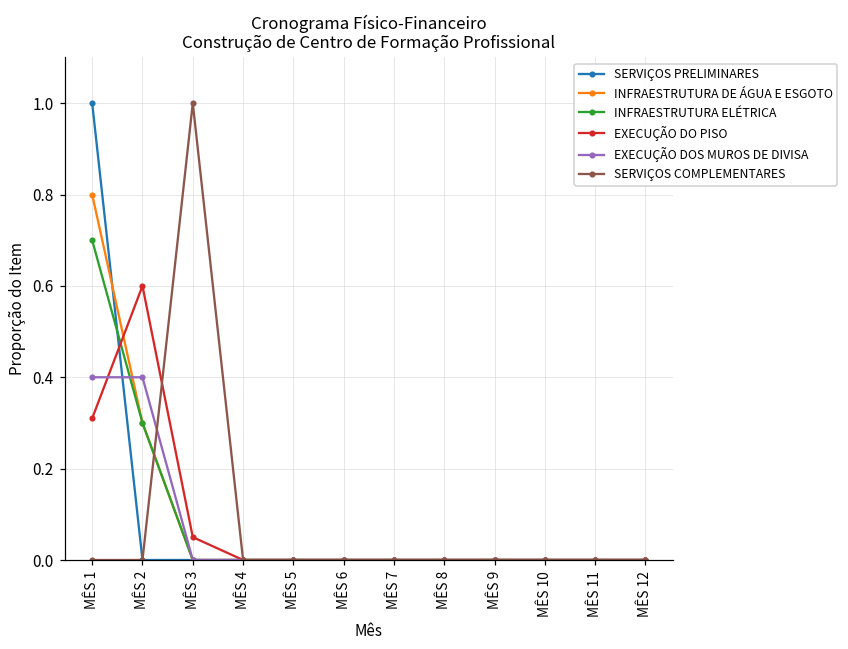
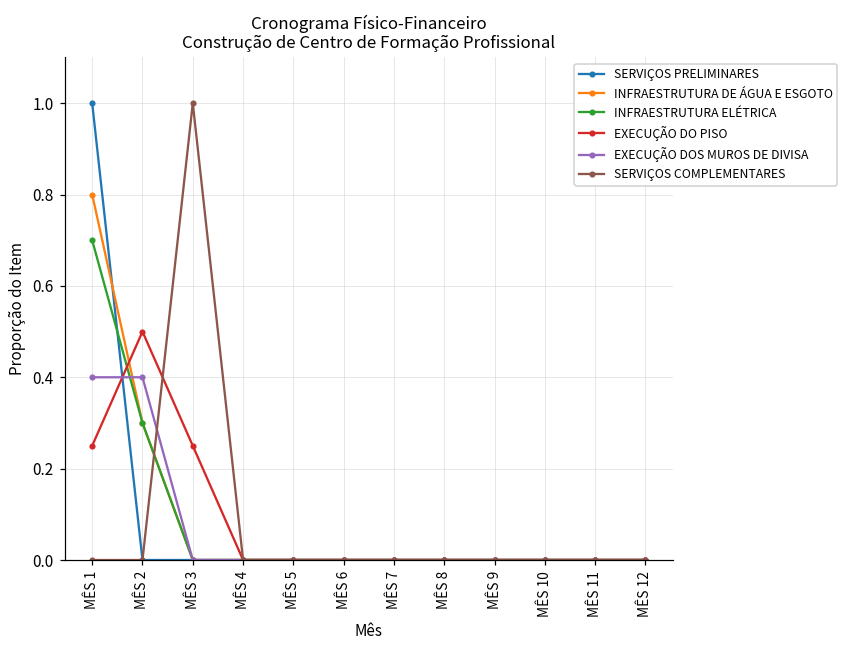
  {
    "SERVIÇOS PRELIMINARES": {
      "MÊS 1": 1.00
    },
    "INFRAESTRUTURA DE ÁGUA E ESGOTO": {
      "MÊS 1": 0.80
    },
    "INFRAESTRUTURA ELÉTRICA": {
      "MÊS 1": 0.70
    },
    "EXECUÇÃO DO PISO": {
-     "MÊS 1": 0.31,
-     "MÊS 2": 0.6,
-     "MÊS 3": 0.05
+     "MÊS 1": 0.25,
+     "MÊS 2": 0.5,
+     "MÊS 3": 0.25
    },
    "EXECUÇÃO DOS MUROS DE DIVISA": {
      "MÊS 1": 0.40,
      "MÊS 2": 0.40
    },
    "SERVIÇOS COMPLEMENTARES": {
      "MÊS 1": 0.00,
      "MÊS 3": 1.00
    }
  }
